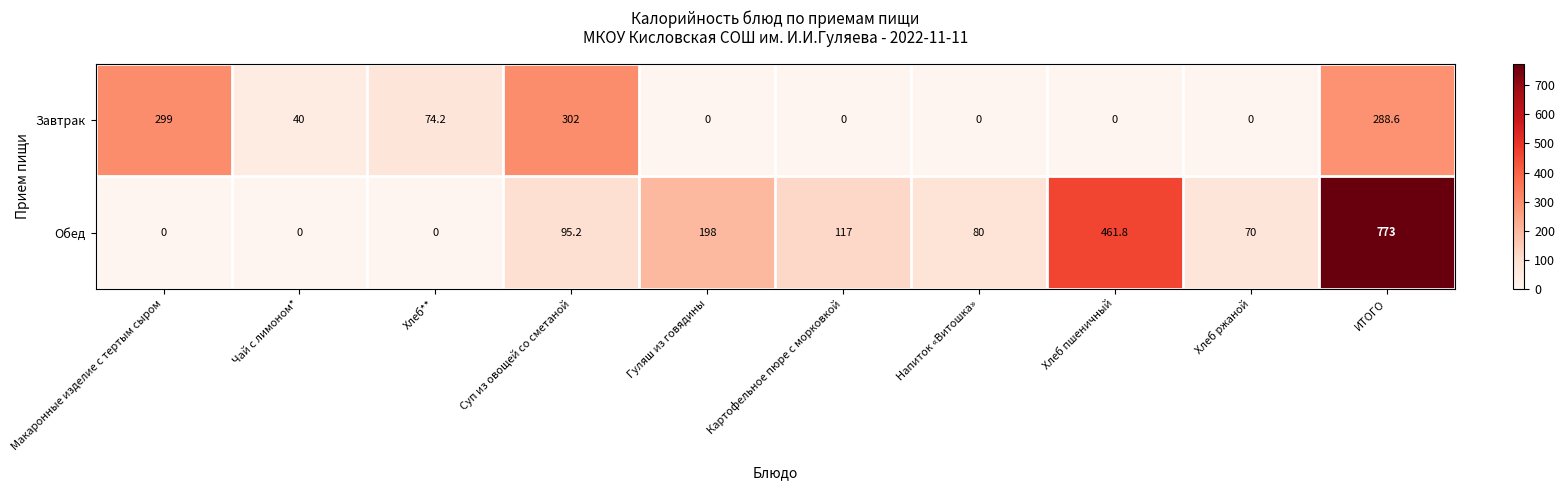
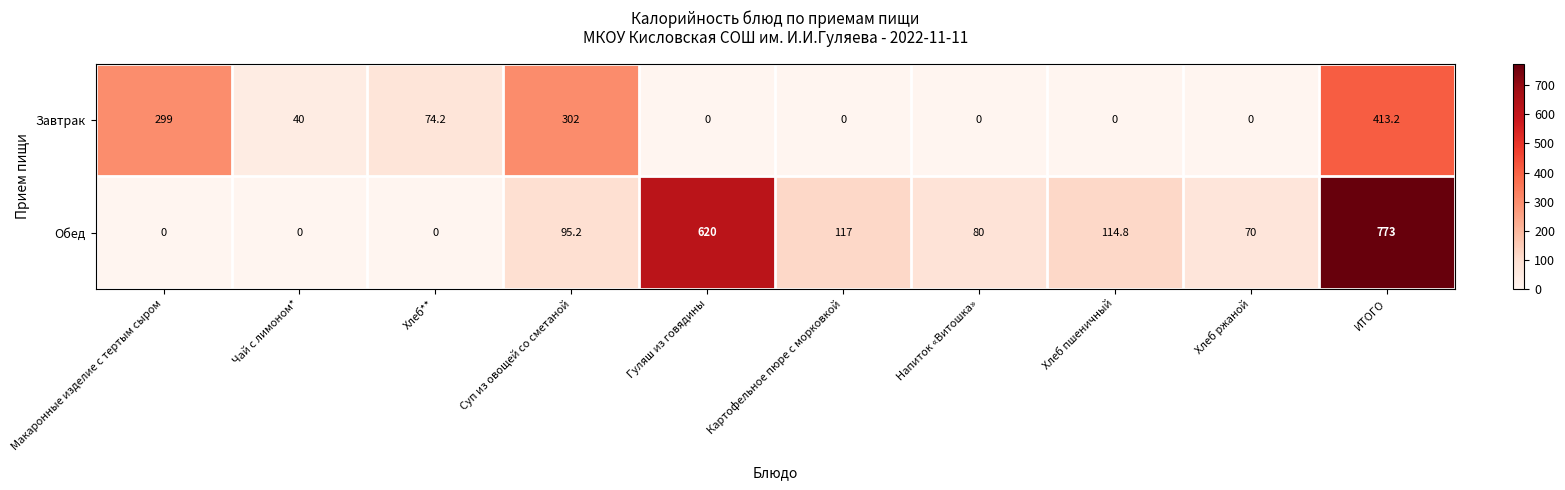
  {
    "Завтрак": {
      "Макаронные изделие с тертым сыром": 299,
      "Чай с лимоном*": 40,
      "Хлеб**": 74.2,
      "Суп из овощей со сметаной": 302,
      "Гуляш из говядины": 0,
      "Картофельное пюре с морковкой": 0,
      "Напиток «Витошка»": 0,
      "Хлеб пшеничный": 0,
      "Хлеб ржаной": 0,
-     "ИТОГО": 288.6
+     "ИТОГО": 413.2
    },
    "Обед": {
      "Макаронные изделие с тертым сыром": 0,
      "Чай с лимоном*": 0,
      "Хлеб**": 0,
      "Суп из овощей со сметаной": 95.2,
-     "Гуляш из говядины": 198,
+     "Гуляш из говядины": 620,
      "Картофельное пюре с морковкой": 117,
      "Напиток «Витошка»": 80,
-     "Хлеб пшеничный": 461.8,
+     "Хлеб пшеничный": 114.8,
      "Хлеб ржаной": 70,
      "ИТОГО": 773
    }
  }
